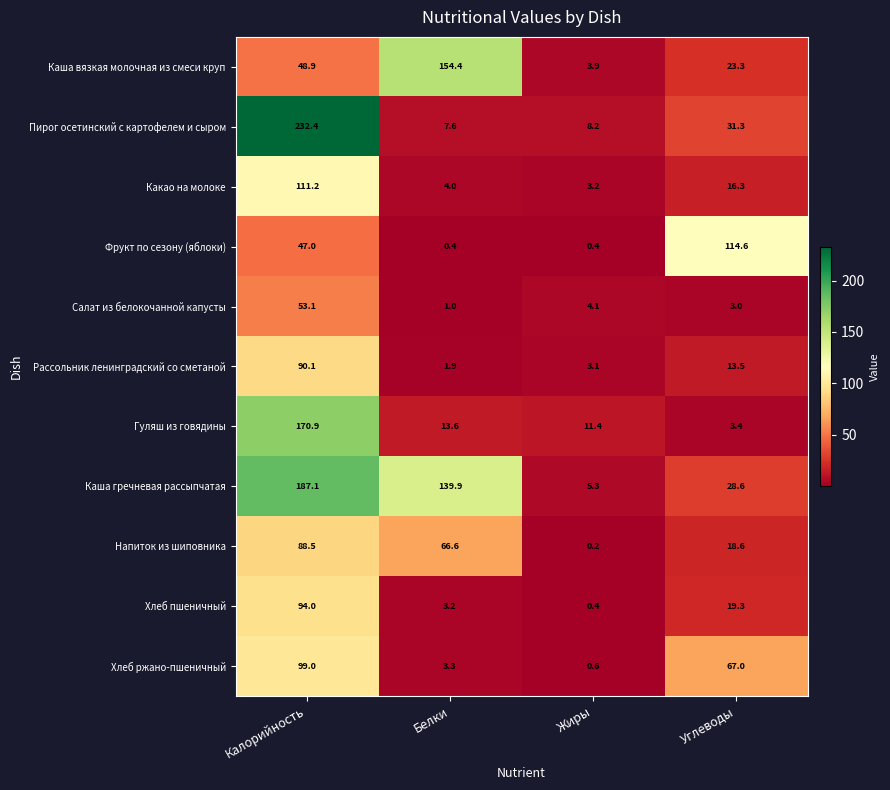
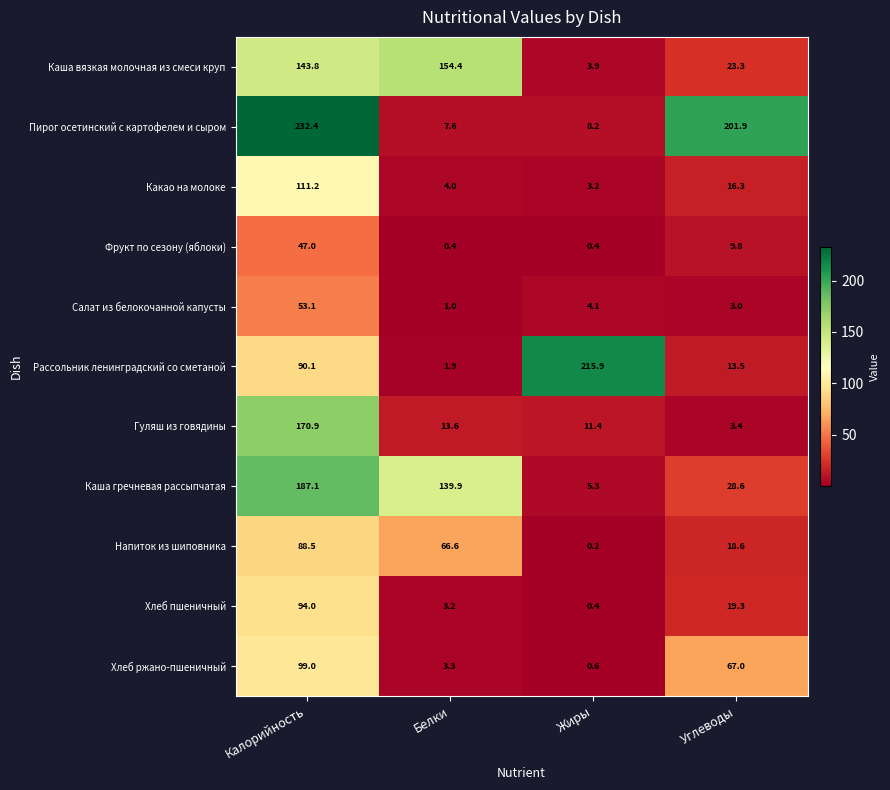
  {
    "Каша вязкая молочная из смеси круп": {
-     "Калорийность": 48.9,
+     "Калорийность": 143.8,
      "Белки": 154.4,
      "Жиры": 3.9,
      "Углеводы": 23.3
    },
    "Пирог осетинский с картофелем и сыром": {
      "Калорийность": 232.4,
      "Белки": 7.6,
      "Жиры": 8.2,
-     "Углеводы": 31.3
+     "Углеводы": 201.9
    },
    "Какао на молоке": {
      "Калорийность": 111.2,
      "Белки": 4.0,
      "Жиры": 3.2,
      "Углеводы": 16.3
    },
    "Фрукт по сезону (яблоки)": {
      "Калорийность": 47.0,
      "Белки": 0.4,
      "Жиры": 0.4,
-     "Углеводы": 114.6
+     "Углеводы": 9.8
    },
    "Салат из белокочанной капусты": {
      "Калорийность": 53.1,
      "Белки": 1.0,
      "Жиры": 4.1,
      "Углеводы": 3.0
    },
    "Рассольник ленинградский со сметаной": {
      "Калорийность": 90.1,
      "Белки": 1.9,
-     "Жиры": 3.1,
+     "Жиры": 215.9,
      "Углеводы": 13.5
    },
    "Гуляш из говядины": {
      "Калорийность": 170.9,
      "Белки": 13.6,
      "Жиры": 11.4,
      "Углеводы": 3.4
    },
    "Каша гречневая рассыпчатая": {
      "Калорийность": 187.1,
      "Белки": 139.9,
      "Жиры": 5.3,
      "Углеводы": 28.6
    },
    "Напиток из шиповника": {
      "Калорийность": 88.5,
      "Белки": 66.6,
      "Жиры": 0.2,
      "Углеводы": 18.6
    },
    "Хлеб пшеничный": {
      "Калорийность": 94.0,
      "Белки": 3.2,
      "Жиры": 0.4,
      "Углеводы": 19.3
    },
    "Хлеб ржано-пшеничный": {
      "Калорийность": 99.0,
      "Белки": 3.3,
      "Жиры": 0.6,
      "Углеводы": 67.0
    }
  }
